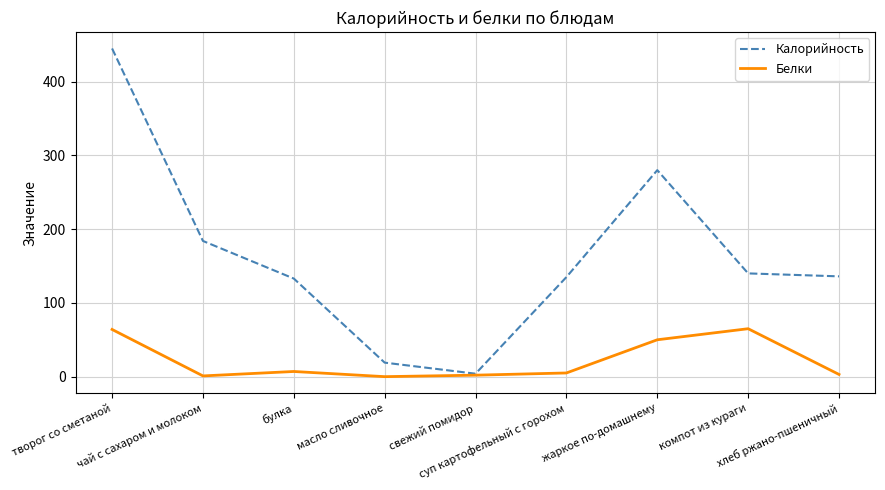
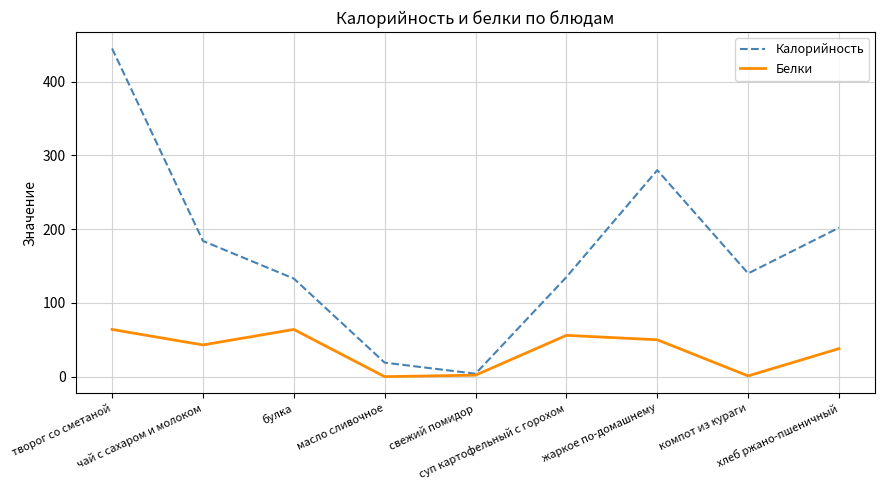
  {
    "Калорийность": {
      "творог со сметаной": 450,
      "чай с сахаром и молоком": 180,
      "булка": 130,
      "масло сливочное": 20,
      "суп картофельный с горохом": 140,
      "жаркое по-домашнему": 280,
      "компот из кураги": 140,
-     "хлеб ржано-пшеничный": 140
+     "хлеб ржано-пшеничный": 200
    },
    "Белки": {
      "творог со сметаной": 60,
-     "чай с сахаром и молоком": 0,
-     "булка": 10,
+     "чай с сахаром и молоком": 40,
+     "булка": 60,
      "масло сливочное": 0,
-     "суп картофельный с горохом": 10,
+     "суп картофельный с горохом": 60,
      "жаркое по-домашнему": 50,
-     "компот из кураги": 70,
-     "хлеб ржано-пшеничный": 0
+     "компот из кураги": 0,
+     "хлеб ржано-пшеничный": 40
    }
  }
